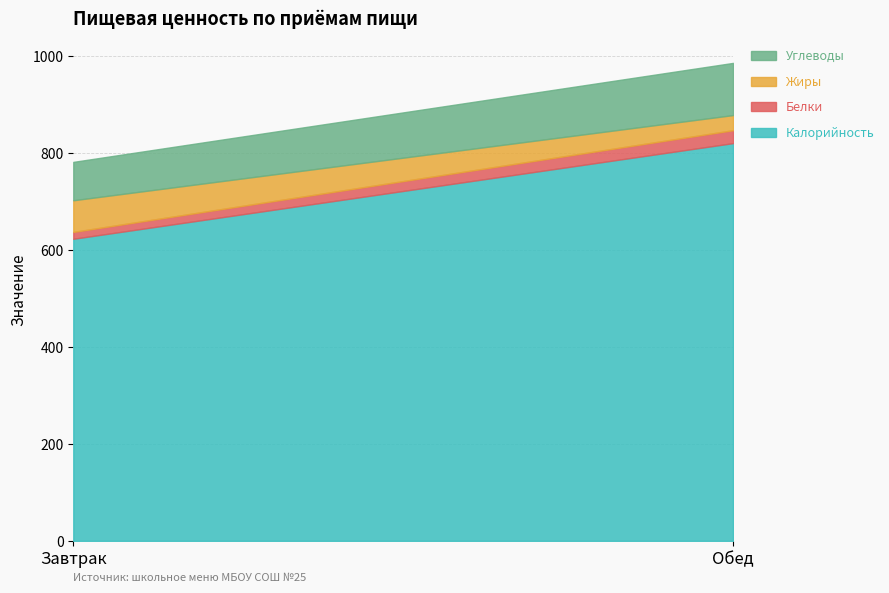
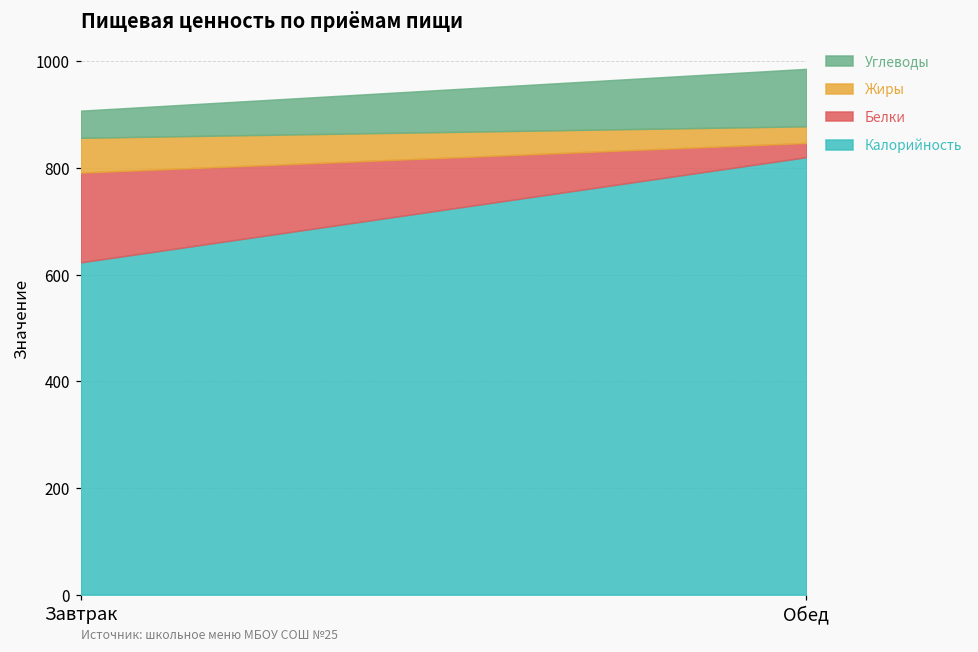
  {
    "Калорийность": {
      "Завтрак": 620,
      "Обед": 820
    },
    "Белки": {
-     "Завтрак": 10,
+     "Завтрак": 170,
      "Обед": 30
    },
    "Жиры": {
      "Завтрак": 70,
      "Обед": 30
    },
    "Углеводы": {
-     "Завтрак": 80,
+     "Завтрак": 50,
      "Обед": 110
    }
  }
